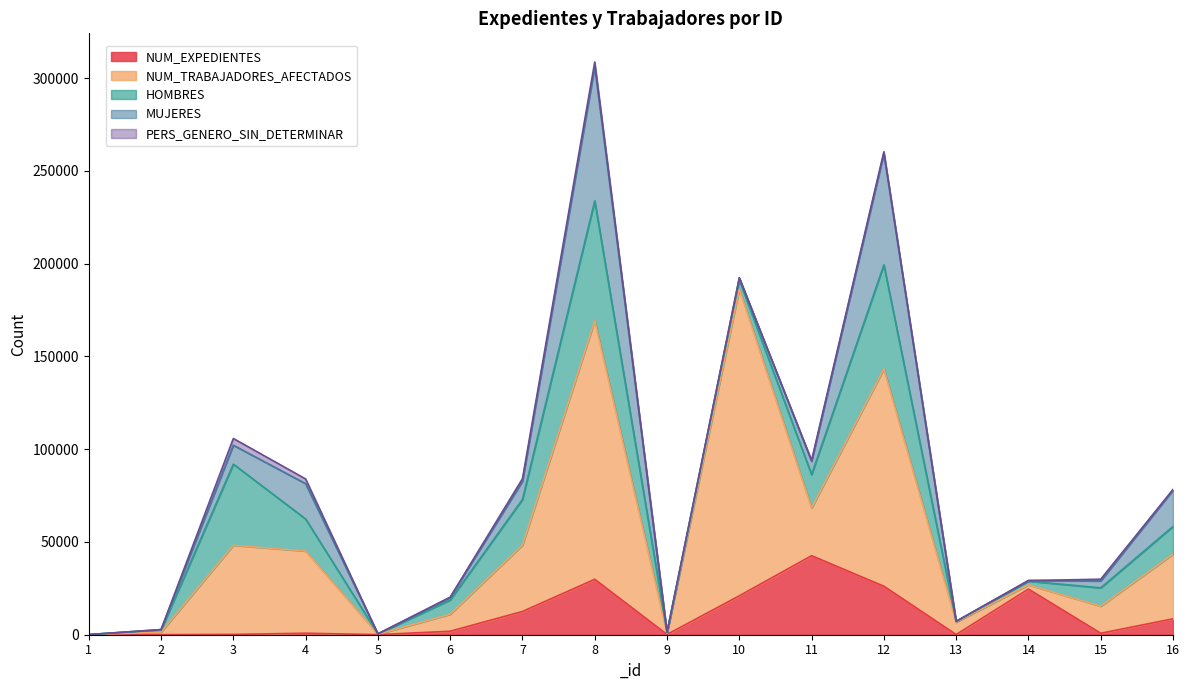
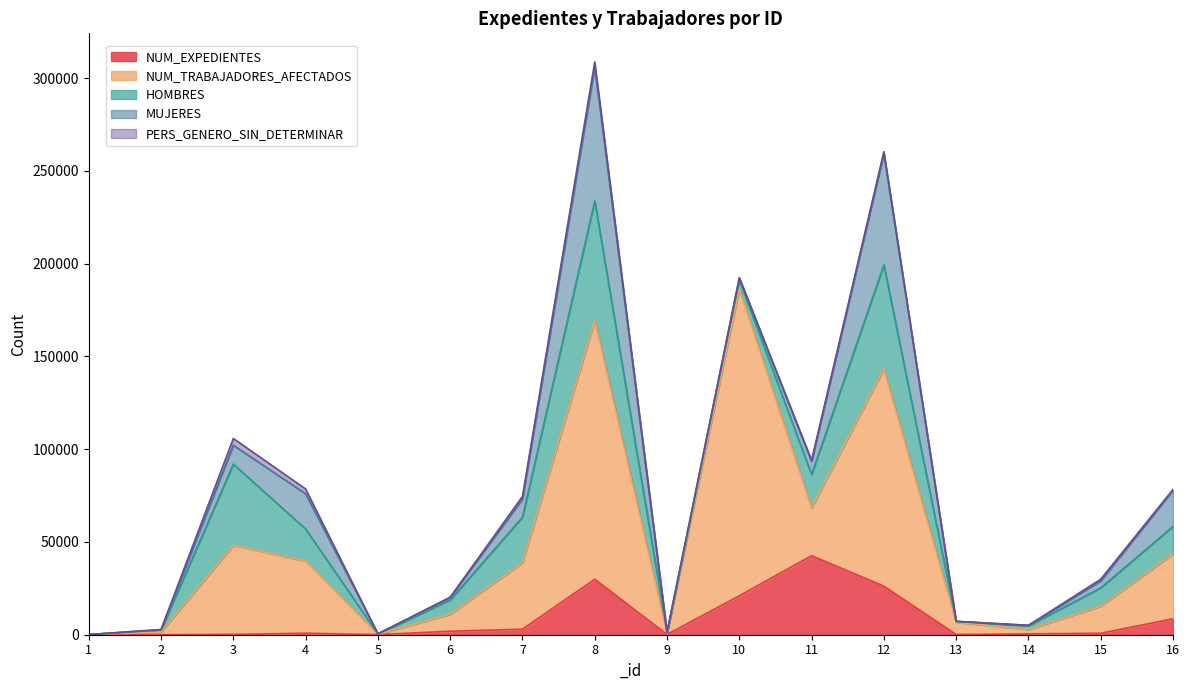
  {
    "NUM_EXPEDIENTES": {
      "2": 0,
      "3": 0,
      "4": 1000,
      "6": 2000,
-     "7": 13000,
+     "7": 3000,
      "8": 30000,
      "10": 21000,
      "11": 43000,
      "12": 26000,
      "13": 0,
-     "14": 25000,
+     "14": 0,
      "15": 1000,
      "16": 9000
    },
    "NUM_TRABAJADORES_AFECTADOS": {
      "3": 48000,
-     "4": 44000,
+     "4": 39000,
      "6": 9000,
      "7": 36000,
      "8": 139000,
      "10": 165000,
      "11": 26000,
      "12": 117000,
      "14": 2000,
      "15": 15000,
      "16": 35000
    }
  }
